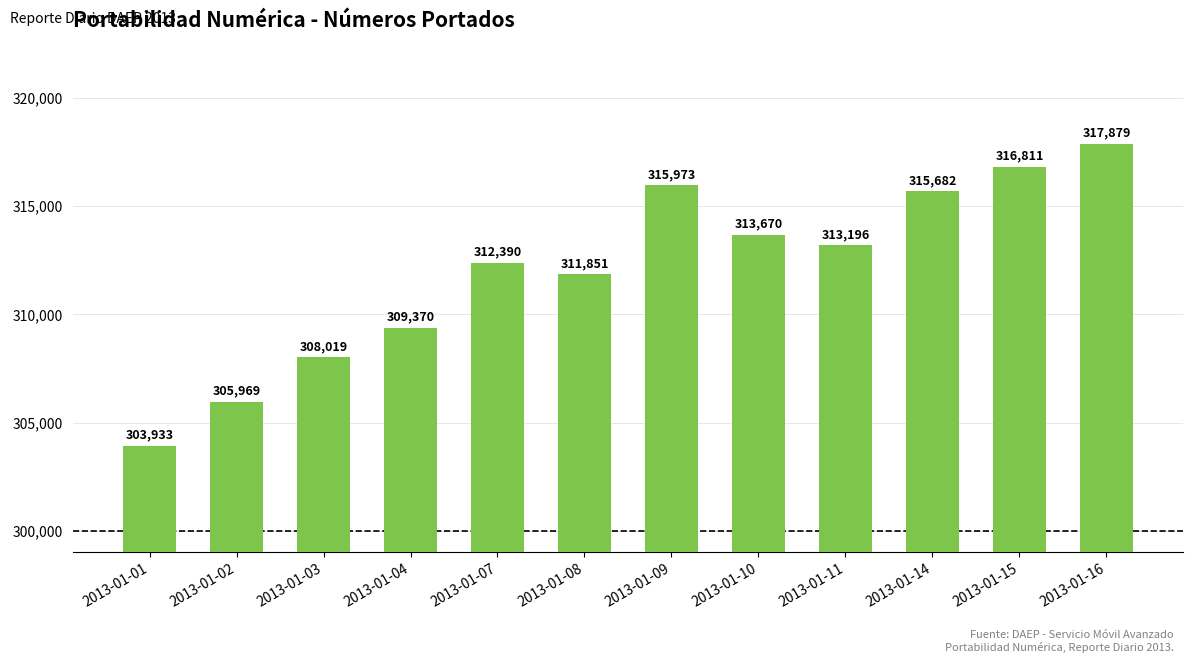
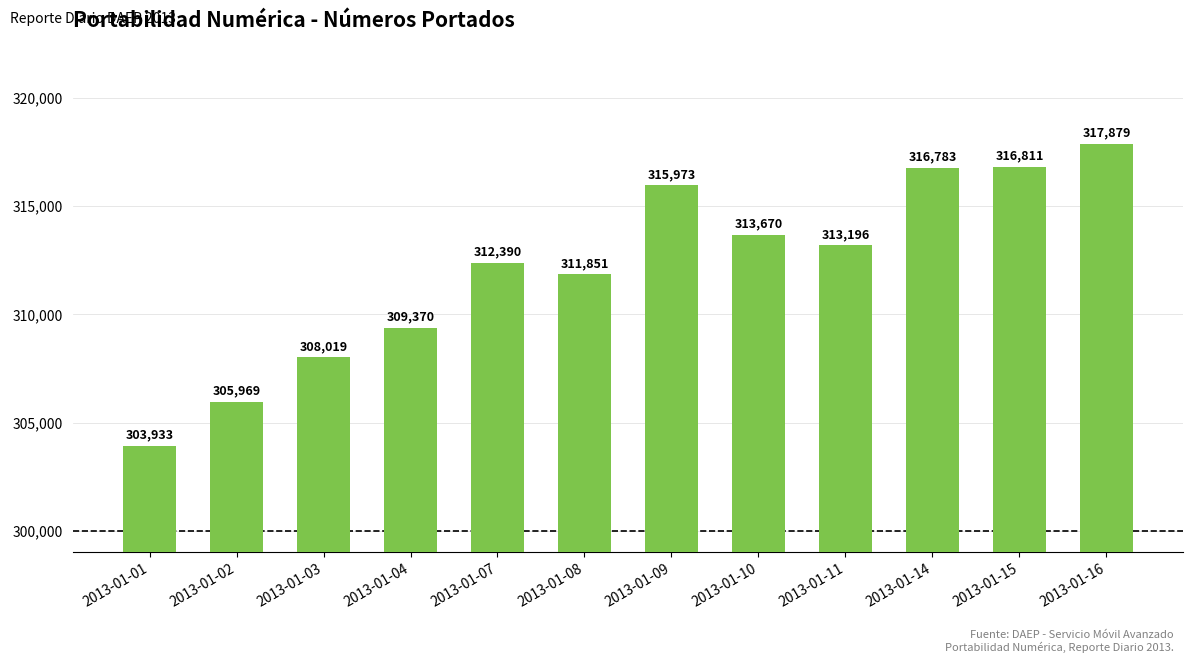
  {
    "2013-01-01": "303,933",
    "2013-01-02": "305,969",
    "2013-01-03": "308,019",
    "2013-01-04": "309,370",
    "2013-01-07": "312,390",
    "2013-01-08": "311,851",
    "2013-01-09": "315,973",
    "2013-01-10": "313,670",
    "2013-01-11": "313,196",
-   "2013-01-14": "315,682",
+   "2013-01-14": "316,783",
    "2013-01-15": "316,811",
    "2013-01-16": "317,879"
  }
